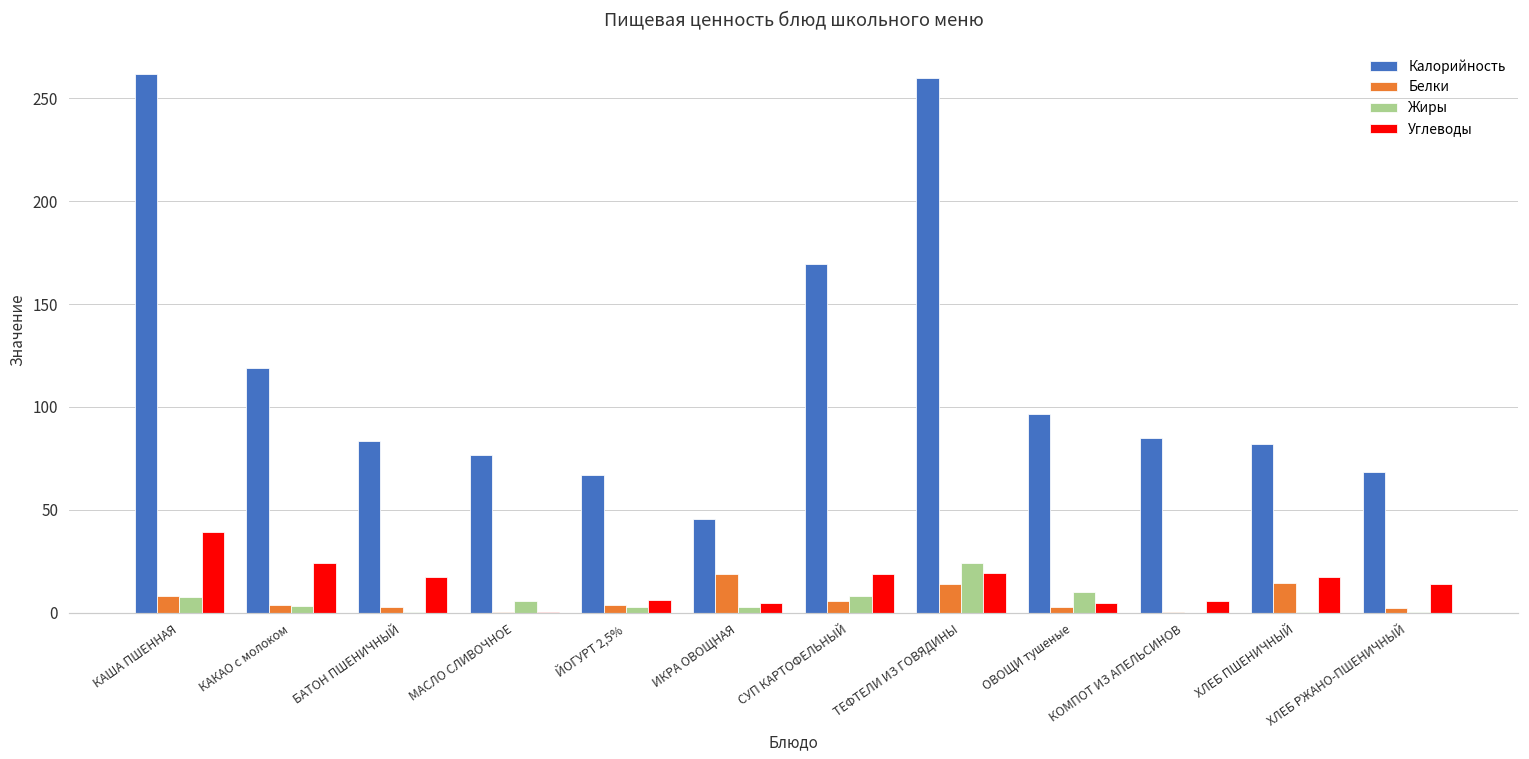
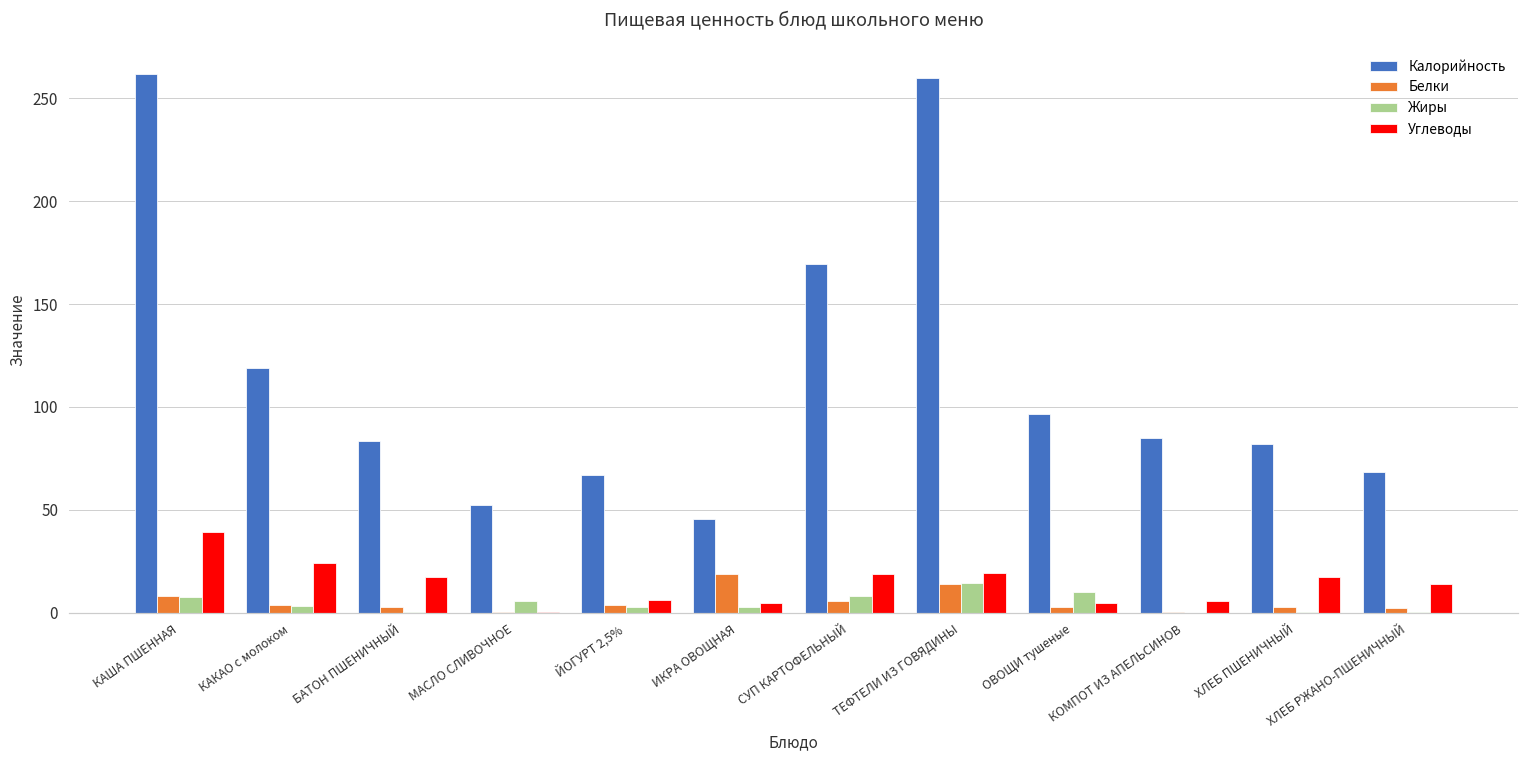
  {
    "Калорийность": {
      "КАША ПШЕННАЯ": 262,
      "КАКАО с молоком": 119,
      "БАТОН ПШЕНИЧНЫЙ": 83,
-     "МАСЛО СЛИВОЧНОЕ": 77,
+     "МАСЛО СЛИВОЧНОЕ": 52,
      "ЙОГУРТ 2,5%": 67,
      "ИКРА ОВОЩНАЯ": 46,
      "СУП КАРТОФЕЛЬНЫЙ": 170,
      "ТЕФТЕЛИ ИЗ ГОВЯДИНЫ": 260,
      "ОВОЩИ тушеные": 97,
      "КОМПОТ ИЗ АПЕЛЬСИНОВ": 85,
      "ХЛЕБ ПШЕНИЧНЫЙ": 82,
      "ХЛЕБ РЖАНО-ПШЕНИЧНЫЙ": 69
    },
    "Белки": {
      "КАША ПШЕННАЯ": 8,
      "КАКАО с молоком": 4,
      "БАТОН ПШЕНИЧНЫЙ": 3,
      "ЙОГУРТ 2,5%": 4,
      "ИКРА ОВОЩНАЯ": 19,
      "СУП КАРТОФЕЛЬНЫЙ": 6,
      "ТЕФТЕЛИ ИЗ ГОВЯДИНЫ": 14,
      "ОВОЩИ тушеные": 3,
-     "ХЛЕБ ПШЕНИЧНЫЙ": 14,
+     "ХЛЕБ ПШЕНИЧНЫЙ": 3,
      "ХЛЕБ РЖАНО-ПШЕНИЧНЫЙ": 2
    },
    "Жиры": {
      "КАША ПШЕННАЯ": 8,
      "КАКАО с молоком": 3,
      "МАСЛО СЛИВОЧНОЕ": 6,
      "ЙОГУРТ 2,5%": 3,
      "ИКРА ОВОЩНАЯ": 3,
      "СУП КАРТОФЕЛЬНЫЙ": 8,
-     "ТЕФТЕЛИ ИЗ ГОВЯДИНЫ": 24,
+     "ТЕФТЕЛИ ИЗ ГОВЯДИНЫ": 14,
      "ОВОЩИ тушеные": 10,
      "КОМПОТ ИЗ АПЕЛЬСИНОВ": 0
    },
    "Углеводы": {
      "КАША ПШЕННАЯ": 39,
      "КАКАО с молоком": 24,
      "БАТОН ПШЕНИЧНЫЙ": 17,
      "ЙОГУРТ 2,5%": 6,
      "ИКРА ОВОЩНАЯ": 5,
      "СУП КАРТОФЕЛЬНЫЙ": 19,
      "ТЕФТЕЛИ ИЗ ГОВЯДИНЫ": 19,
      "ОВОЩИ тушеные": 5,
      "КОМПОТ ИЗ АПЕЛЬСИНОВ": 6,
      "ХЛЕБ ПШЕНИЧНЫЙ": 17,
      "ХЛЕБ РЖАНО-ПШЕНИЧНЫЙ": 14
    }
  }
